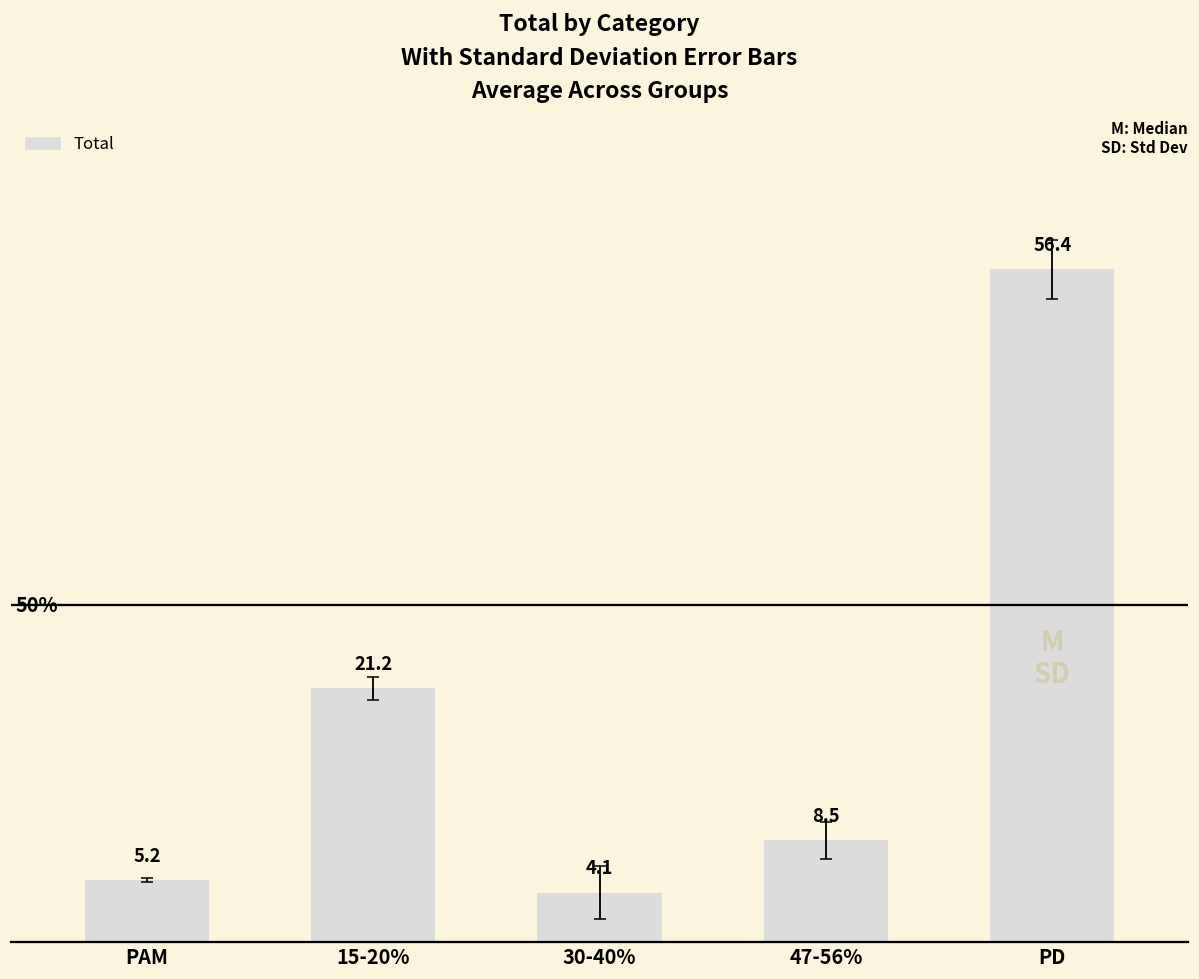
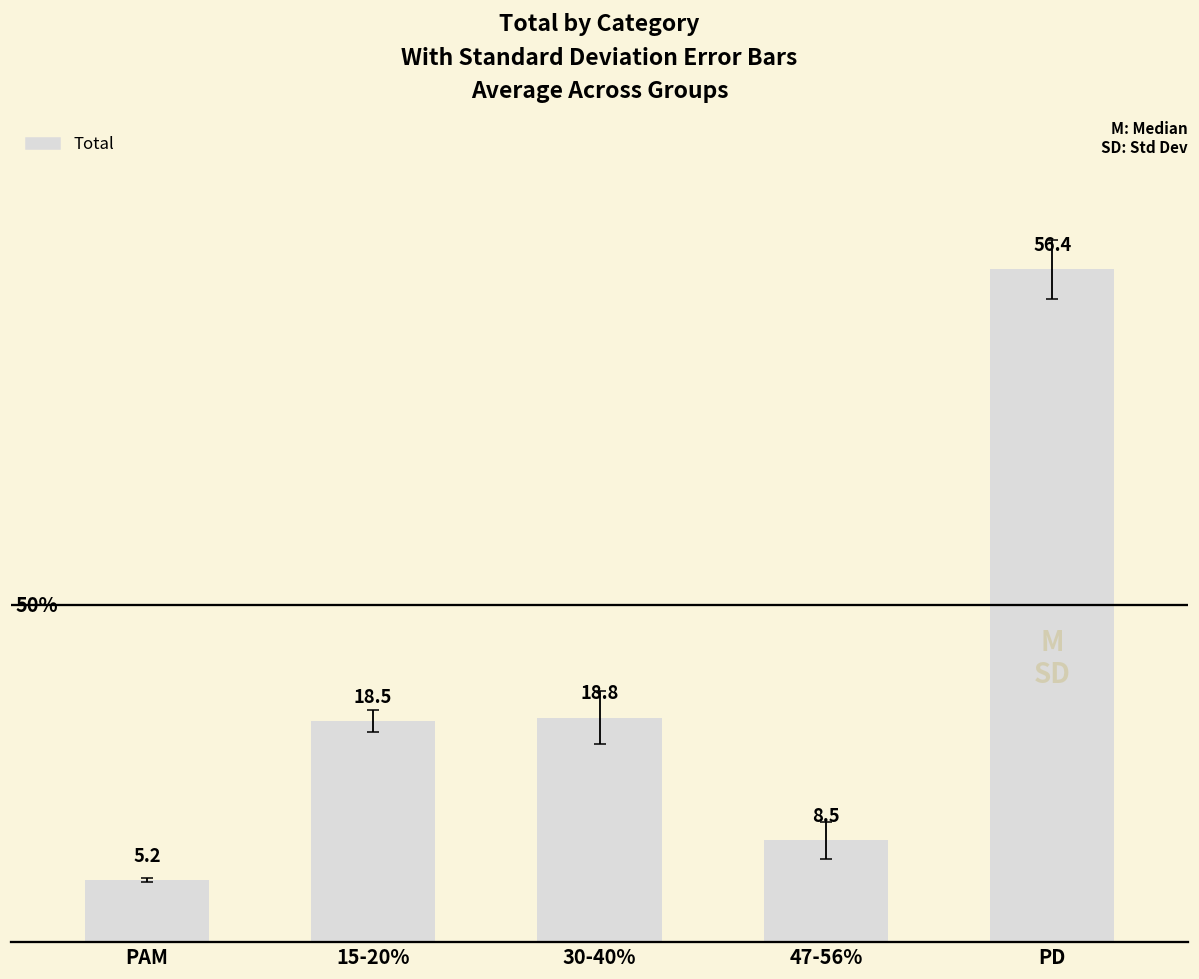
  {
    "Total": {
      "PAM": 5.2,
-     "15-20%": 21.2,
-     "30-40%": 4.1
+     "15-20%": 18.5,
+     "30-40%": 18.8
    }
  }
